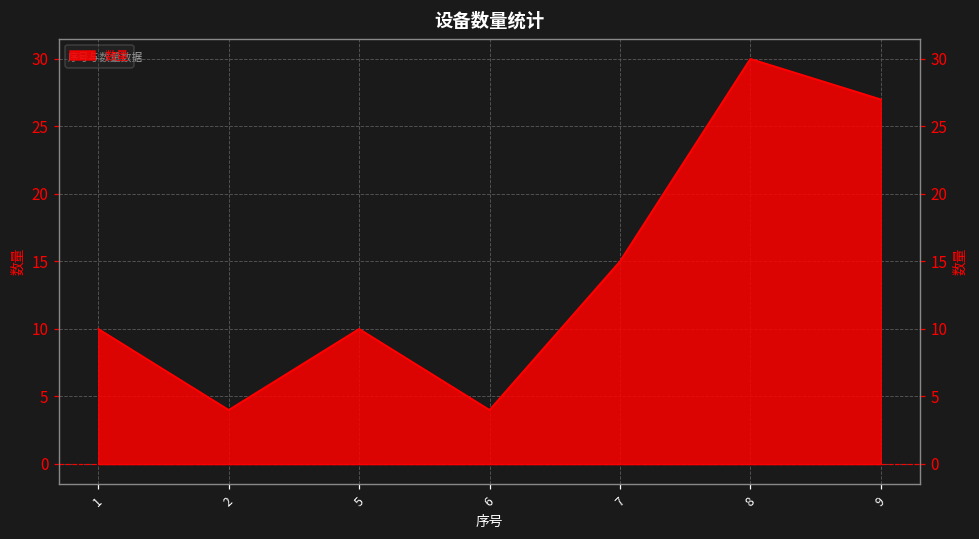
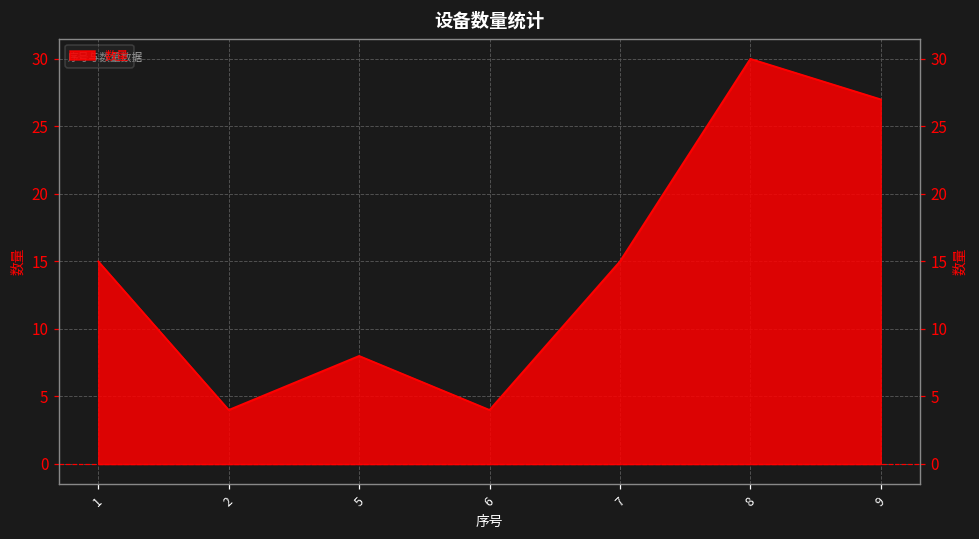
  {
-   "1": 10,
+   "1": 15,
    "2": 4,
-   "5": 10,
+   "5": 8,
    "6": 4,
    "7": 15,
    "8": 30,
    "9": 27
  }
